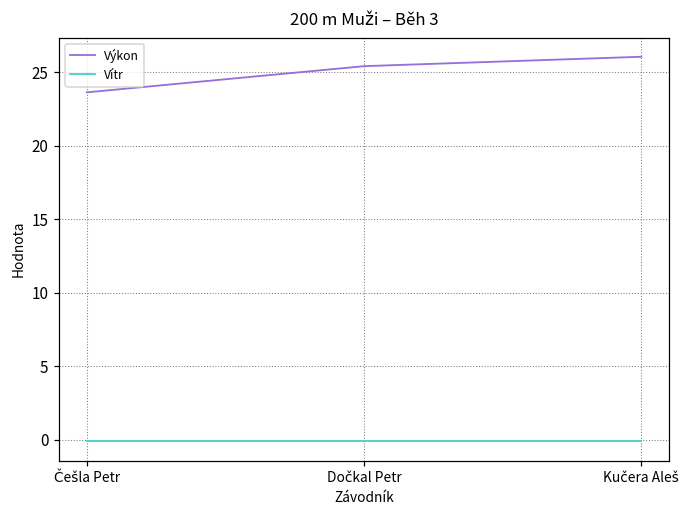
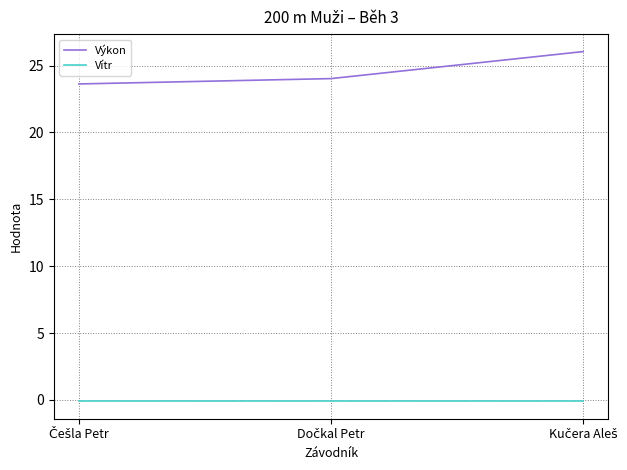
  {
    "Výkon": {
      "Češla Petr": 23.6,
-     "Dočkal Petr": 25.4,
+     "Dočkal Petr": 24.0,
      "Kučera Aleš": 26.1
    },
    "Vítr": {
      "Češla Petr": -0.1,
      "Dočkal Petr": -0.1,
      "Kučera Aleš": -0.1
    }
  }
